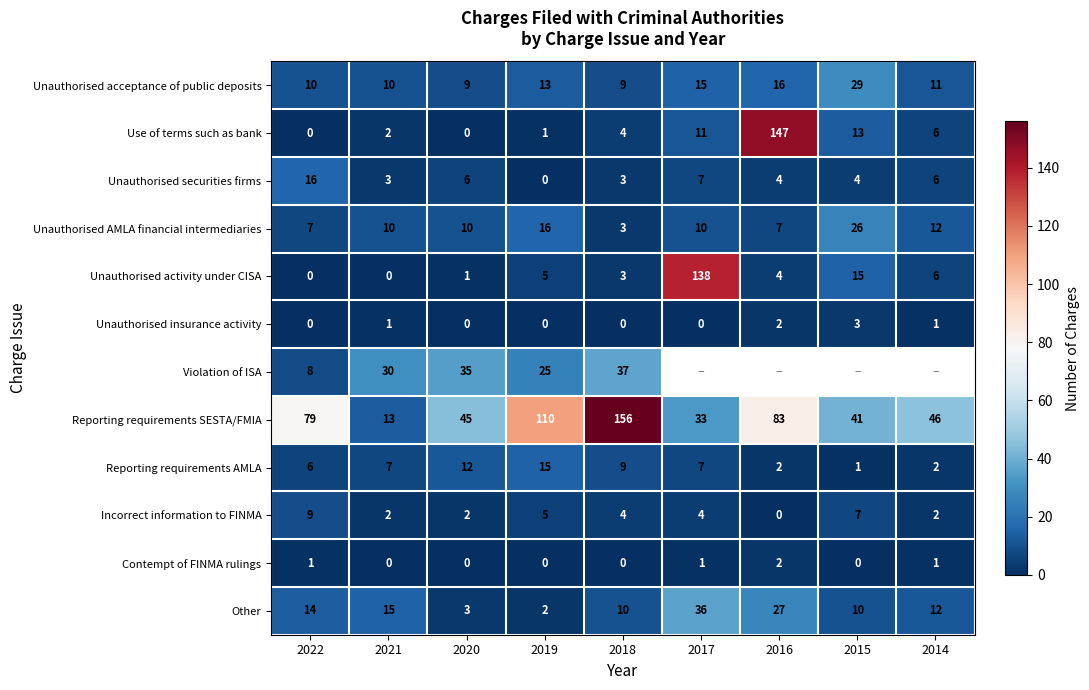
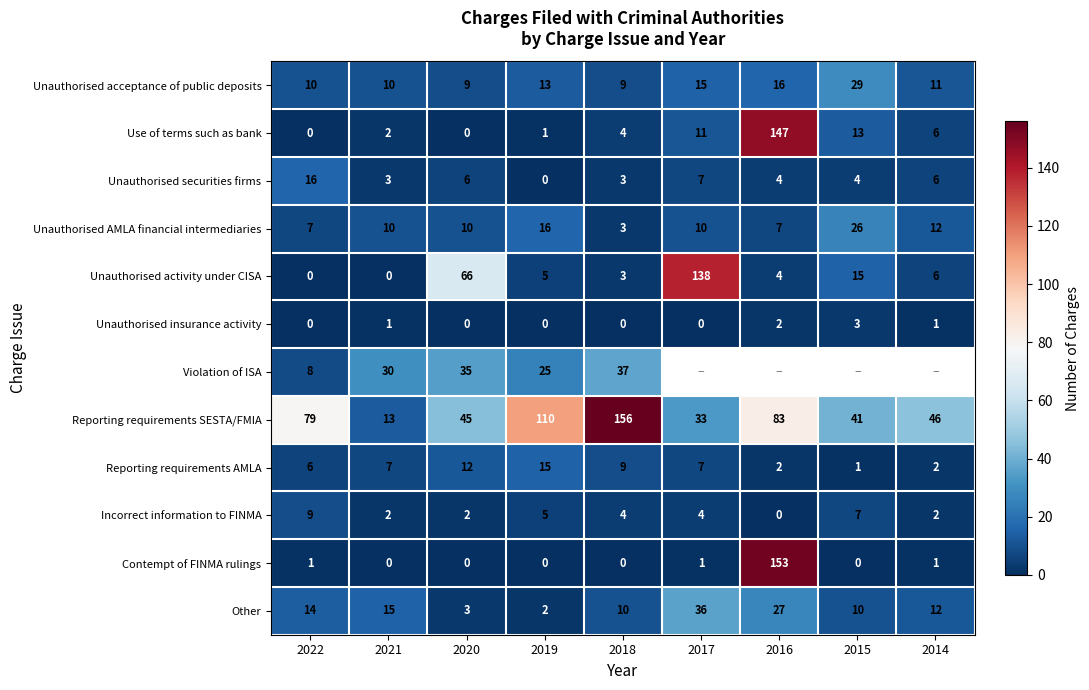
  {
    "Unauthorised acceptance of public deposits": {
      "2022": 10,
      "2021": 10,
      "2020": 9,
      "2019": 13,
      "2018": 9,
      "2017": 15,
      "2016": 16,
      "2015": 29,
      "2014": 11
    },
    "Use of terms such as bank": {
      "2022": 0,
      "2021": 2,
      "2020": 0,
      "2019": 1,
      "2018": 4,
      "2017": 11,
      "2016": 147,
      "2015": 13,
      "2014": 6
    },
    "Unauthorised securities firms": {
      "2022": 16,
      "2021": 3,
      "2020": 6,
      "2019": 0,
      "2018": 3,
      "2017": 7,
      "2016": 4,
      "2015": 4,
      "2014": 6
    },
    "Unauthorised AMLA financial intermediaries": {
      "2022": 7,
      "2021": 10,
      "2020": 10,
      "2019": 16,
      "2018": 3,
      "2017": 10,
      "2016": 7,
      "2015": 26,
      "2014": 12
    },
    "Unauthorised activity under CISA": {
      "2022": 0,
      "2021": 0,
-     "2020": 1,
+     "2020": 66,
      "2019": 5,
      "2018": 3,
      "2017": 138,
      "2016": 4,
      "2015": 15,
      "2014": 6
    },
    "Unauthorised insurance activity": {
      "2022": 0,
      "2021": 1,
      "2020": 0,
      "2019": 0,
      "2018": 0,
      "2017": 0,
      "2016": 2,
      "2015": 3,
      "2014": 1
    },
    "Violation of ISA": {
      "2022": 8,
      "2021": 30,
      "2020": 35,
      "2019": 25,
      "2018": 37
    },
    "Reporting requirements SESTA/FMIA": {
      "2022": 79,
      "2021": 13,
      "2020": 45,
      "2019": 110,
      "2018": 156,
      "2017": 33,
      "2016": 83,
      "2015": 41,
      "2014": 46
    },
    "Reporting requirements AMLA": {
      "2022": 6,
      "2021": 7,
      "2020": 12,
      "2019": 15,
      "2018": 9,
      "2017": 7,
      "2016": 2,
      "2015": 1,
      "2014": 2
    },
    "Incorrect information to FINMA": {
      "2022": 9,
      "2021": 2,
      "2020": 2,
      "2019": 5,
      "2018": 4,
      "2017": 4,
      "2016": 0,
      "2015": 7,
      "2014": 2
    },
    "Contempt of FINMA rulings": {
      "2022": 1,
      "2021": 0,
      "2020": 0,
      "2019": 0,
      "2018": 0,
      "2017": 1,
-     "2016": 2,
+     "2016": 153,
      "2015": 0,
      "2014": 1
    },
    "Other": {
      "2022": 14,
      "2021": 15,
      "2020": 3,
      "2019": 2,
      "2018": 10,
      "2017": 36,
      "2016": 27,
      "2015": 10,
      "2014": 12
    }
  }
